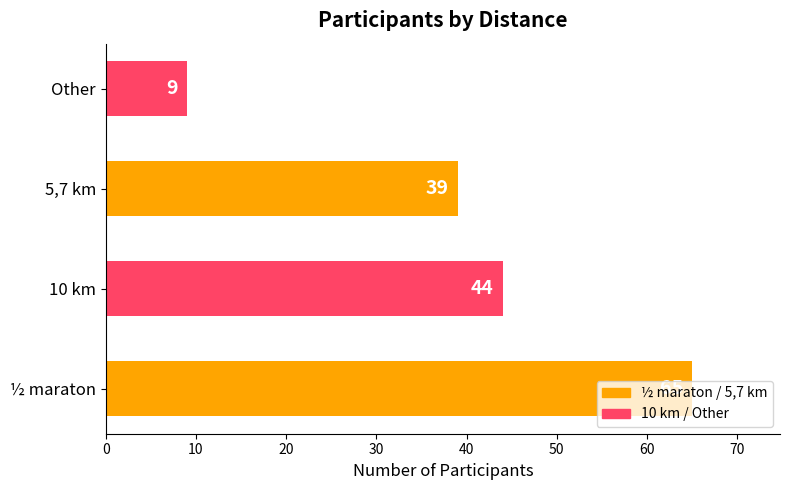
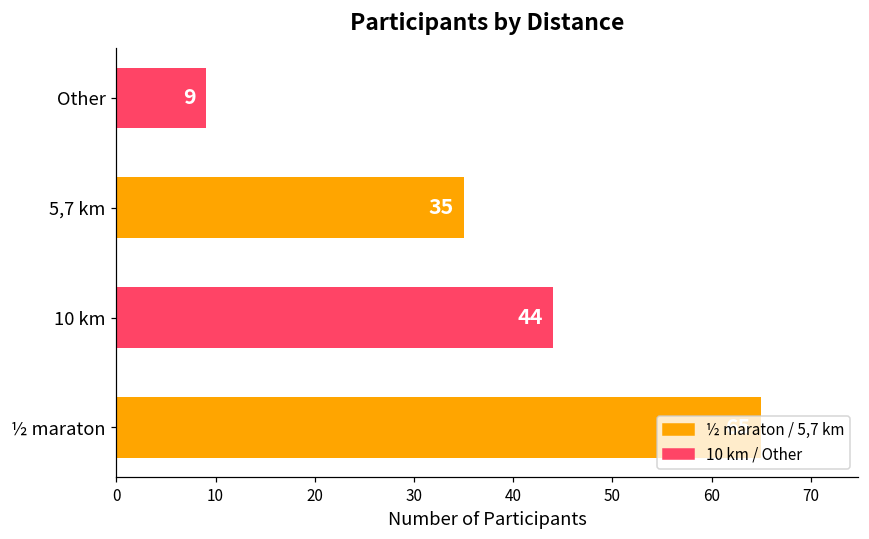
  {
    "Other": 9,
-   "5,7 km": 39,
+   "5,7 km": 35,
    "10 km": 44
  }
